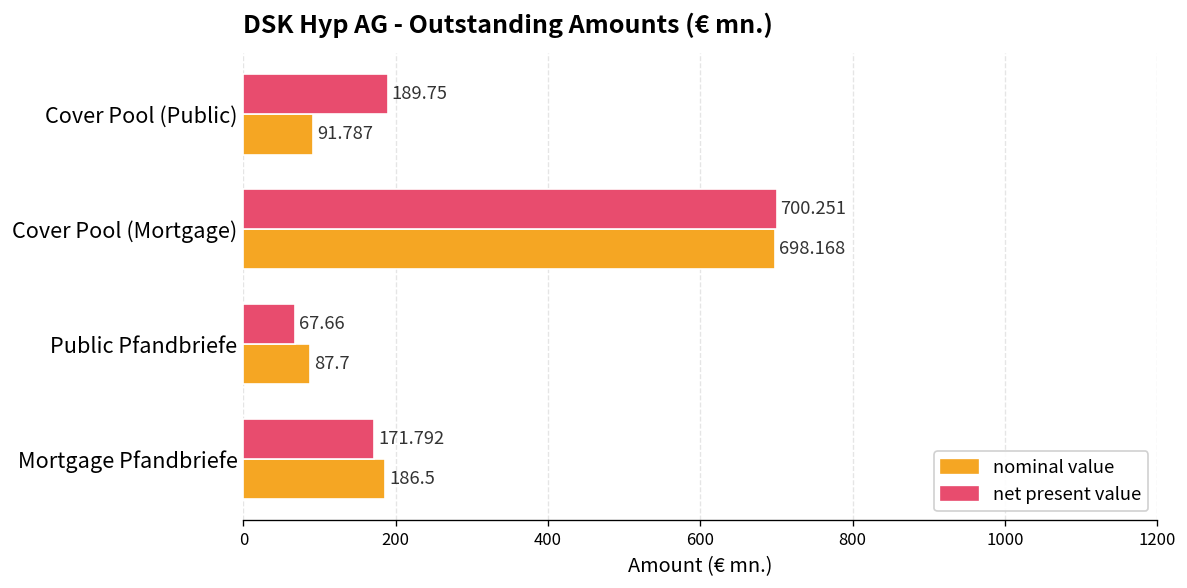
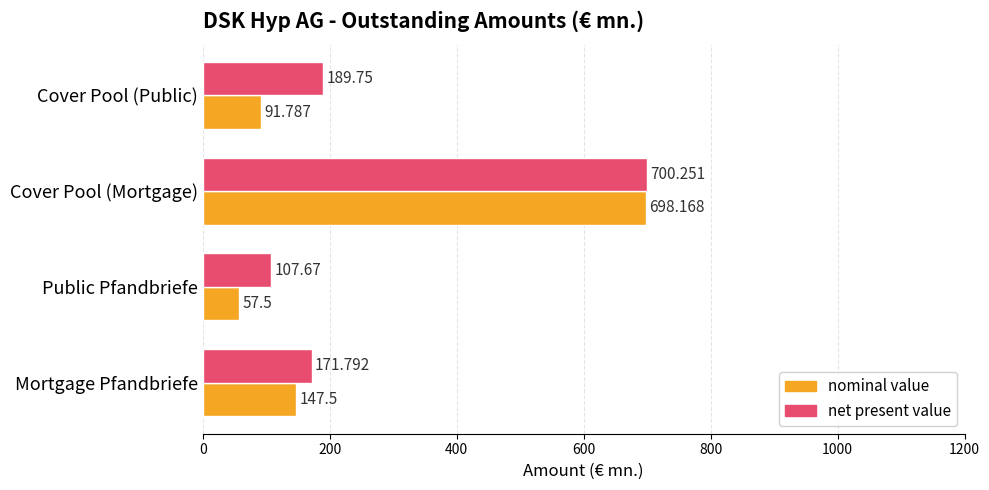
  {
    "nominal value": {
      "Cover Pool (Public)": 91.787,
      "Cover Pool (Mortgage)": 698.168,
-     "Public Pfandbriefe": 87.7,
-     "Mortgage Pfandbriefe": 186.5
+     "Public Pfandbriefe": 57.5,
+     "Mortgage Pfandbriefe": 147.5
    },
    "net present value": {
      "Cover Pool (Public)": 189.75,
      "Cover Pool (Mortgage)": 700.251,
-     "Public Pfandbriefe": 67.66,
+     "Public Pfandbriefe": 107.67,
      "Mortgage Pfandbriefe": 171.792
    }
  }
